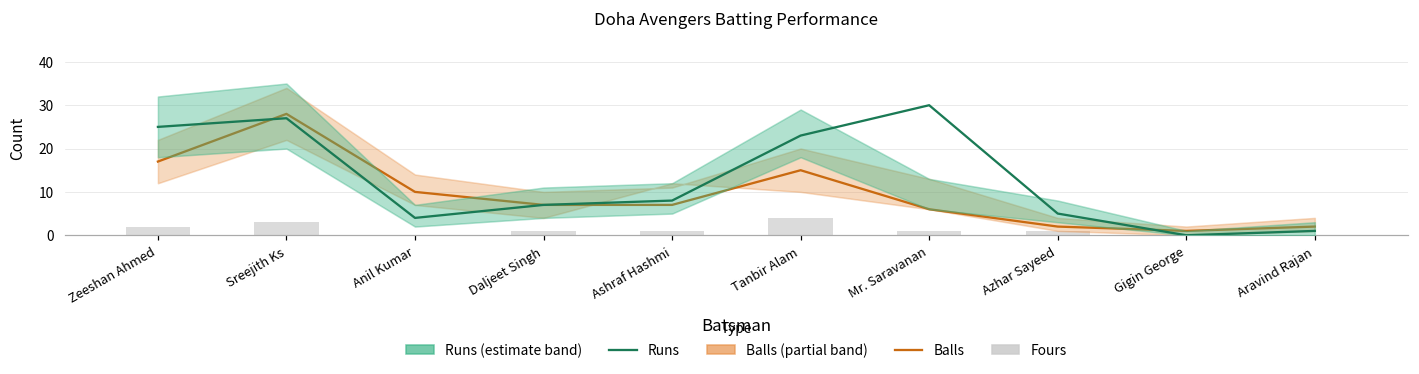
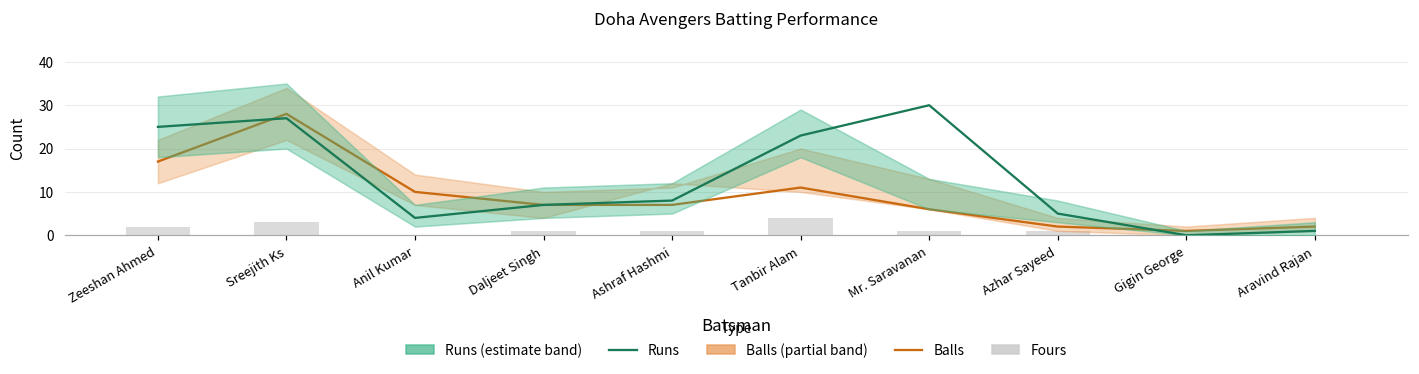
  {
    "Balls": {
      "Zeeshan Ahmed": 17,
      "Sreejith Ks": 28,
      "Anil Kumar": 10,
      "Ashraf Hashmi": 7,
-     "Tanbir Alam": 15,
+     "Tanbir Alam": 11,
      "Mr. Saravanan": 6,
      "Azhar Sayeed": 2,
      "Aravind Rajan": 2
    },
    "Runs": {
      "Zeeshan Ahmed": 25,
      "Sreejith Ks": 27,
      "Anil Kumar": 4,
      "Ashraf Hashmi": 8,
      "Tanbir Alam": 23,
      "Mr. Saravanan": 30,
      "Azhar Sayeed": 5,
      "Gigin George": 0,
      "Aravind Rajan": 1
    }
  }
